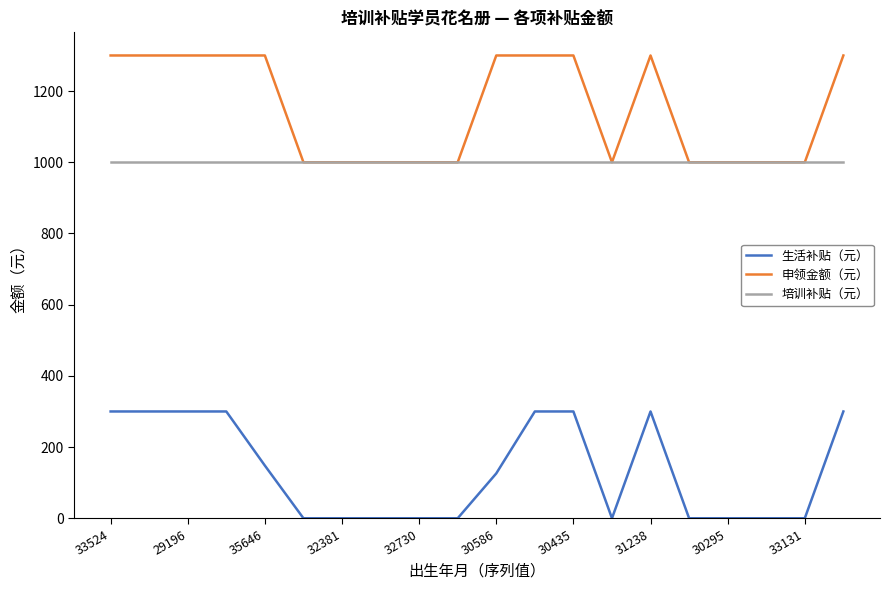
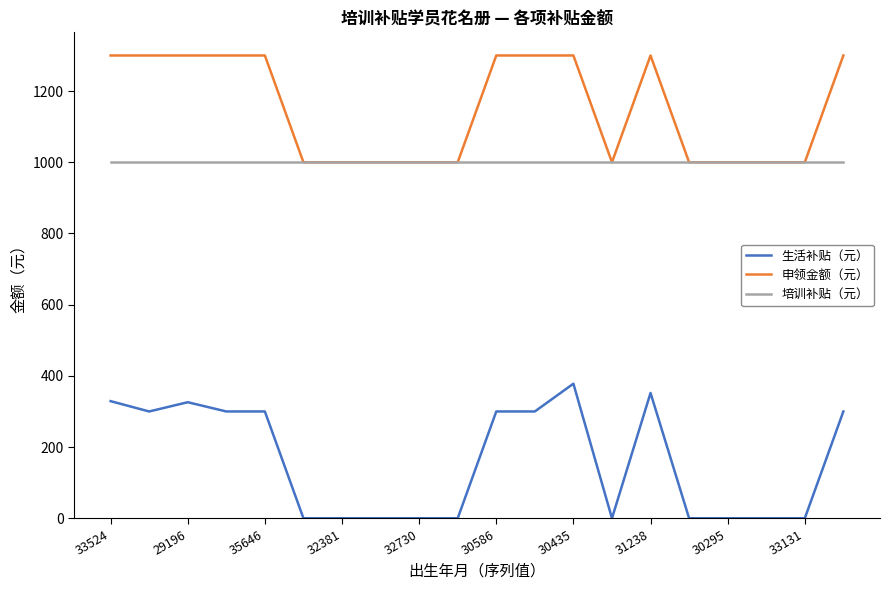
  {
    "生活补贴（元）": {
-     "33524": 300,
-     "29196": 300,
-     "35646": 150,
+     "33524": 330,
+     "29196": 330,
+     "35646": 300,
      "32381": 0,
      "32730": 0,
-     "30586": 130,
-     "30435": 300,
-     "31238": 300,
+     "30586": 300,
+     "30435": 380,
+     "31238": 350,
      "30295": 0,
      "33131": 0
    },
    "申领金额（元）": {
      "33524": 1300,
      "29196": 1300,
      "35646": 1300,
      "30586": 1300,
      "30435": 1300,
      "31238": 1300
    },
    "培训补贴（元）": {
      "33524": 1000,
      "29196": 1000,
      "35646": 1000,
      "30586": 1000,
      "30435": 1000,
      "31238": 1000
    }
  }
